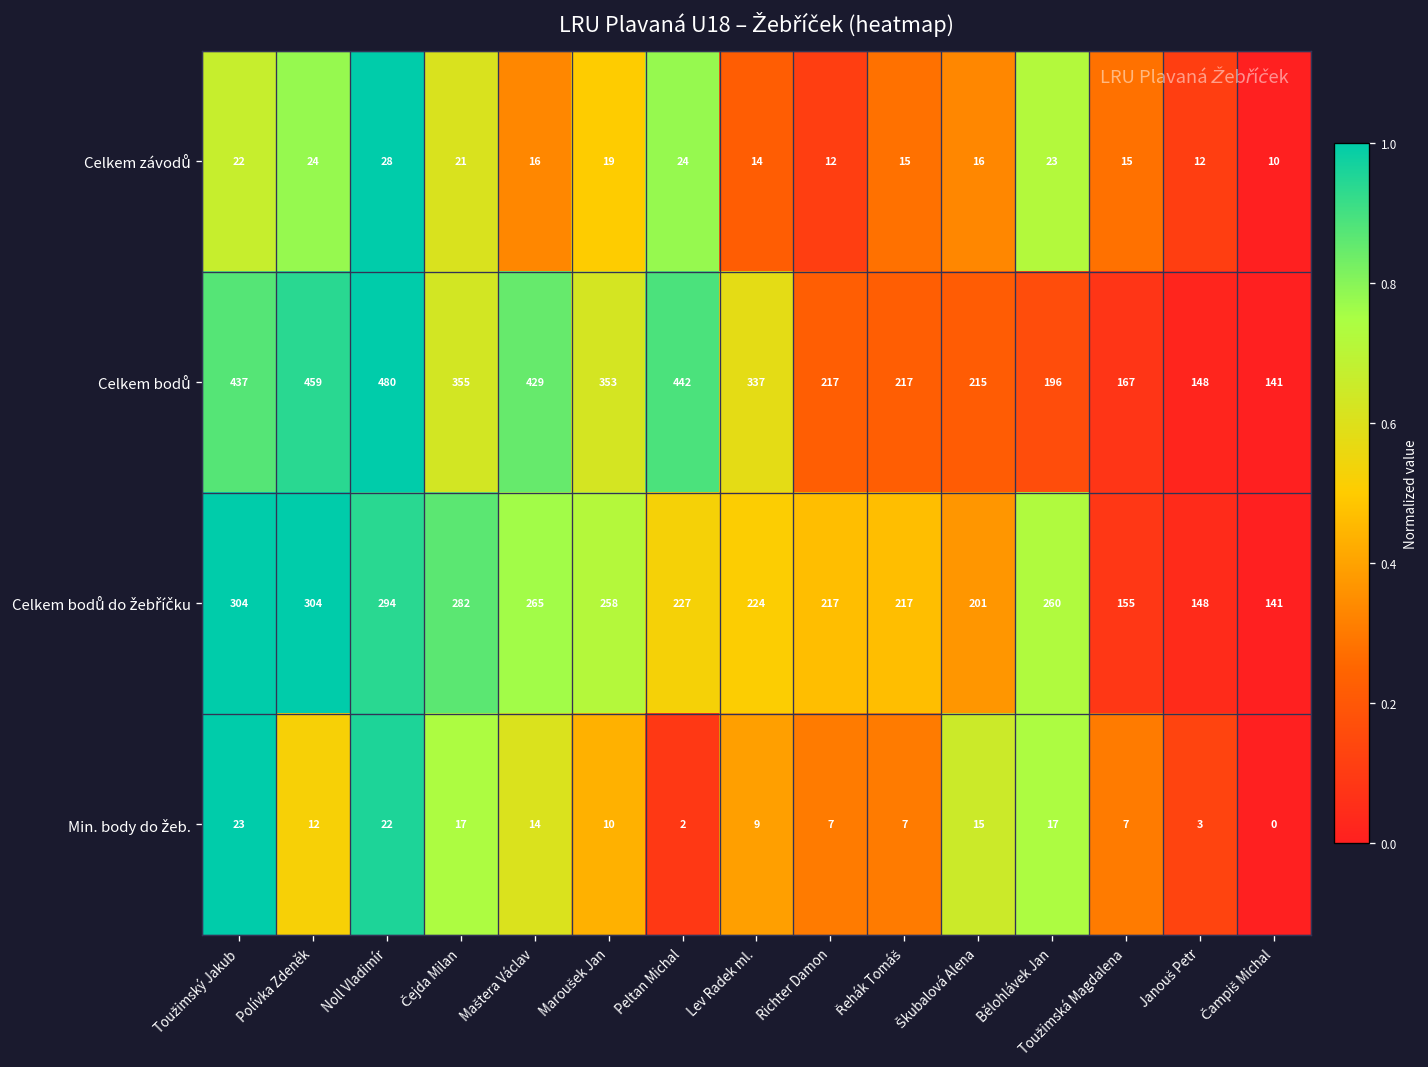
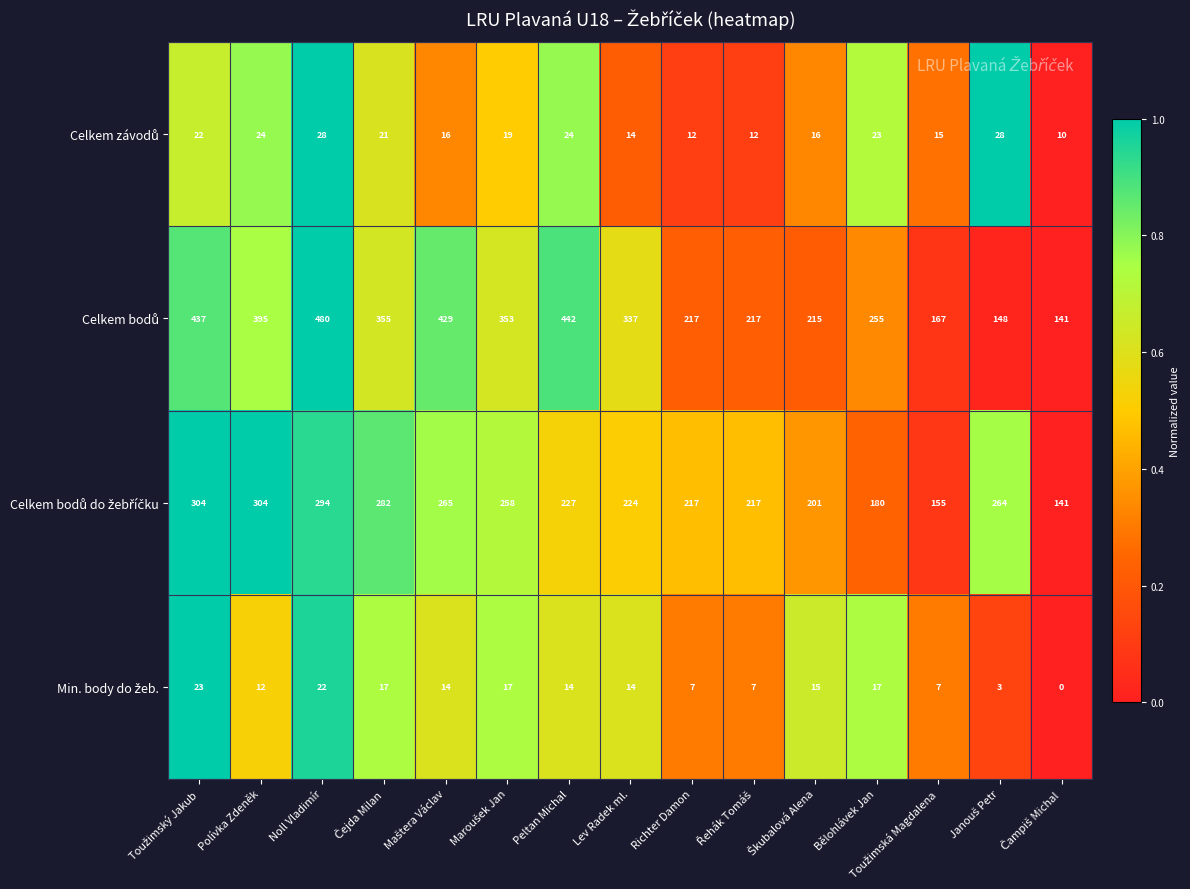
  {
    "Celkem závodů": {
-     "Řehák Tomáš": 15,
-     "Janouš Petr": 12
+     "Řehák Tomáš": 12,
+     "Janouš Petr": 28
    },
    "Celkem bodů": {
-     "Polívka Zdeněk": 459,
-     "Bělohlávek Jan": 196
+     "Polívka Zdeněk": 395,
+     "Bělohlávek Jan": 255
    },
    "Celkem bodů do žebříčku": {
-     "Bělohlávek Jan": 260,
-     "Janouš Petr": 148
+     "Bělohlávek Jan": 180,
+     "Janouš Petr": 264
    },
    "Min. body do žeb.": {
-     "Maroušek Jan": 10,
-     "Peltan Michal": 2,
-     "Lev Radek ml.": 9
+     "Maroušek Jan": 17,
+     "Peltan Michal": 14,
+     "Lev Radek ml.": 14
    }
  }
